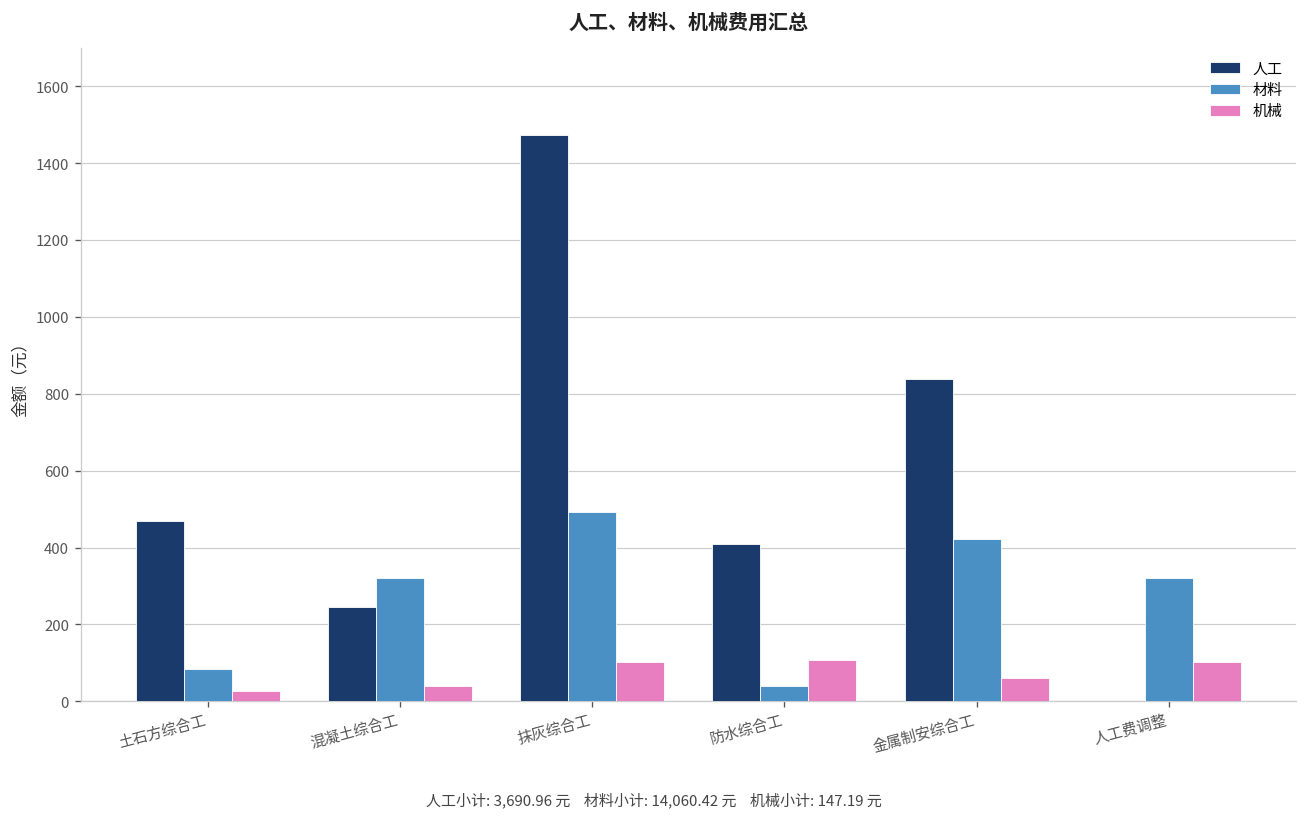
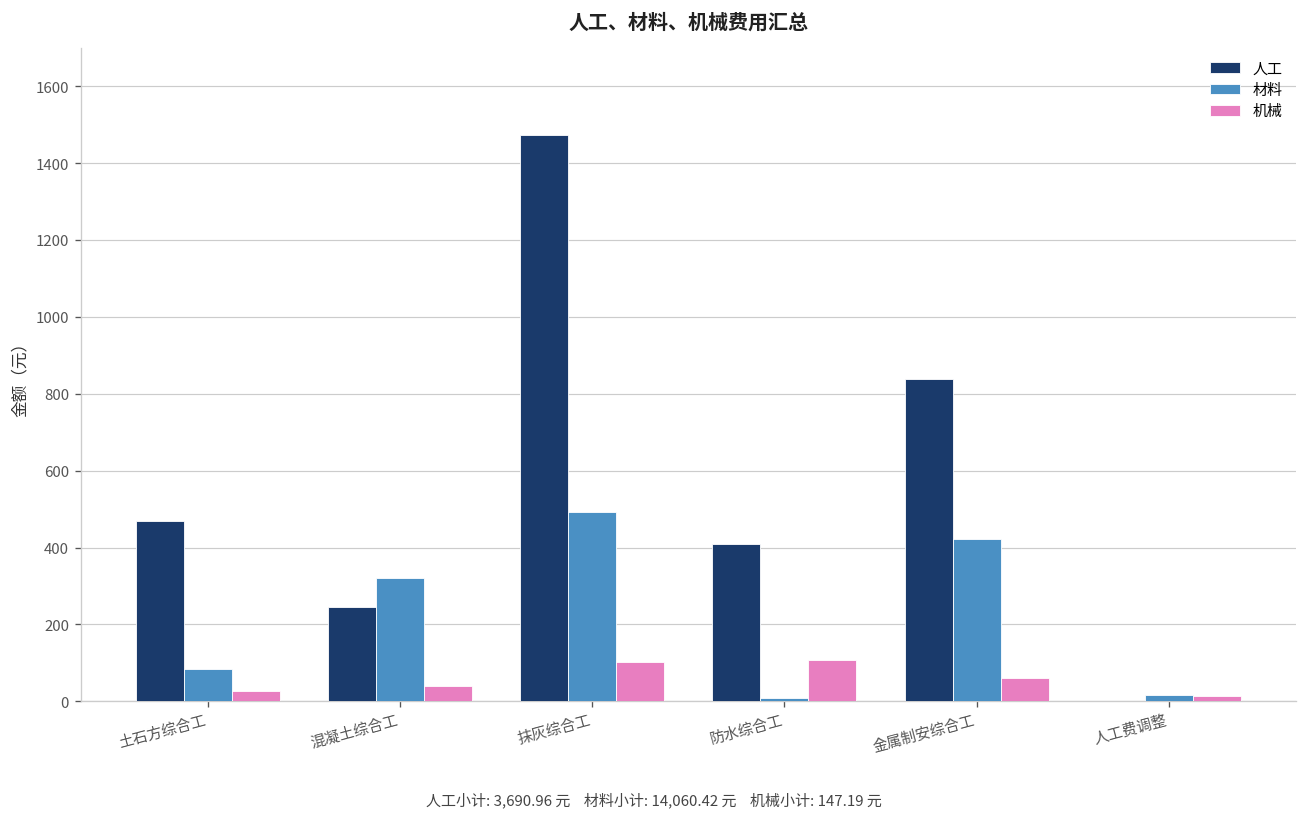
  {
    "人工": {
      "土石方综合工": 470,
      "混凝土综合工": 240,
      "抹灰综合工": 1470,
      "防水综合工": 410,
      "金属制安综合工": 840
    },
    "材料": {
      "土石方综合工": 80,
      "混凝土综合工": 320,
      "抹灰综合工": 490,
-     "防水综合工": 40,
+     "防水综合工": 10,
      "金属制安综合工": 420,
-     "人工费调整": 320
+     "人工费调整": 20
    },
    "机械": {
      "土石方综合工": 30,
      "混凝土综合工": 40,
      "抹灰综合工": 100,
      "防水综合工": 110,
      "金属制安综合工": 60,
-     "人工费调整": 100
+     "人工费调整": 10
    }
  }
